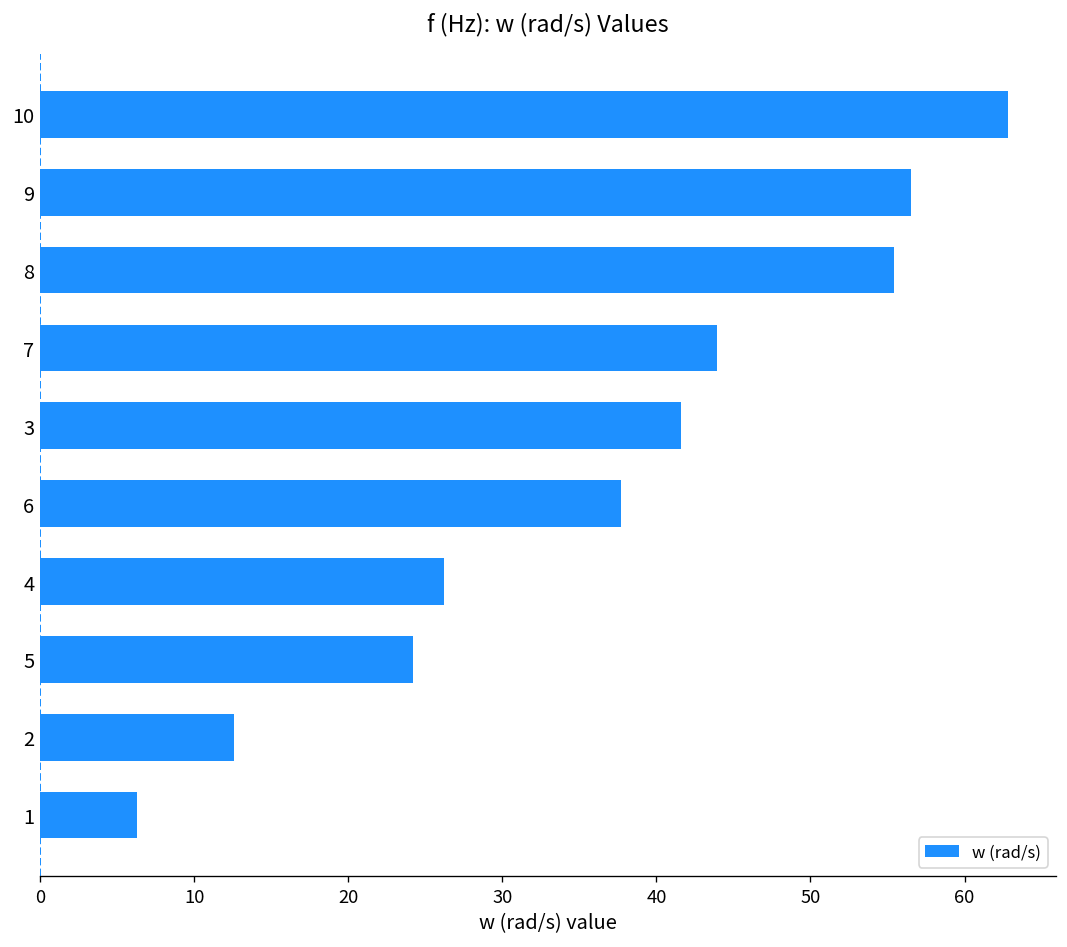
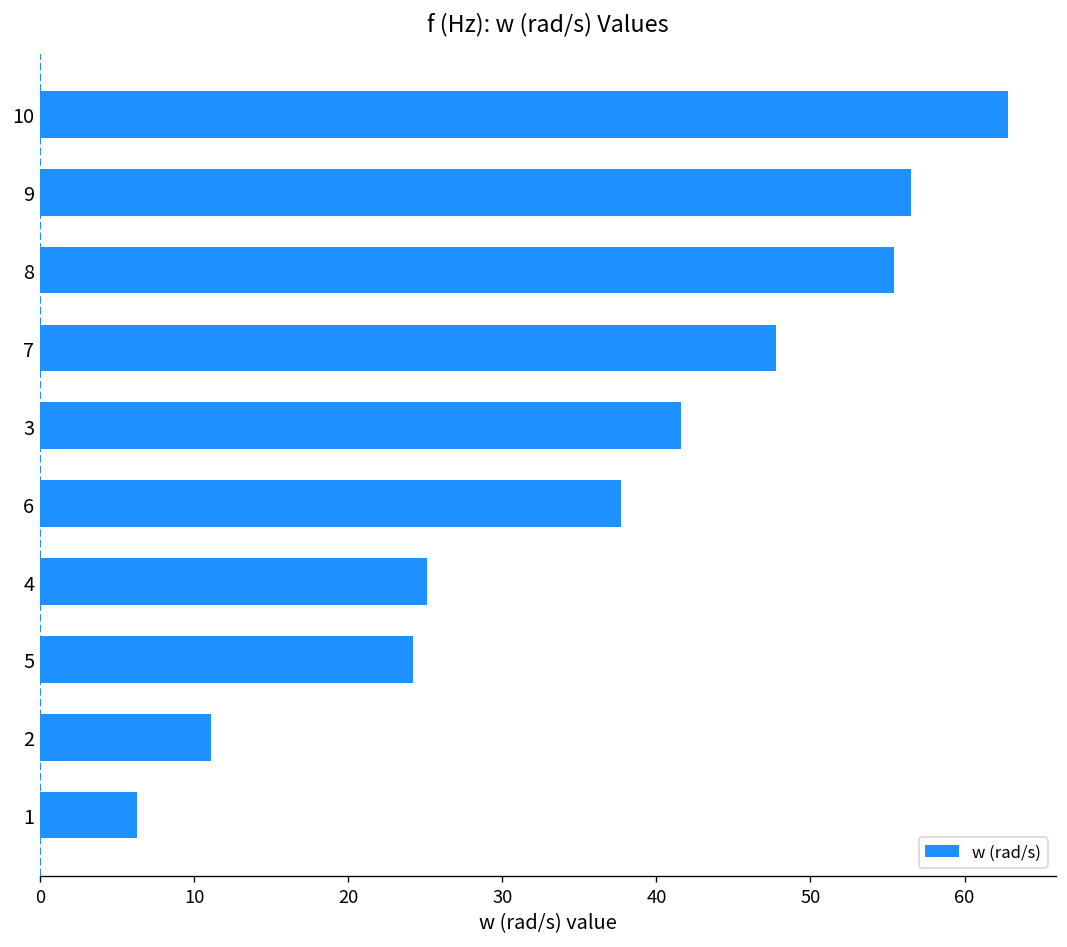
  {
    "10": 62.8,
    "9": 56.5,
    "8": 55.4,
-   "7": 44.0,
+   "7": 47.8,
    "3": 41.6,
    "6": 37.7,
-   "4": 26.2,
+   "4": 25.1,
    "5": 24.2,
-   "2": 12.6,
+   "2": 11.1,
    "1": 6.3
  }
